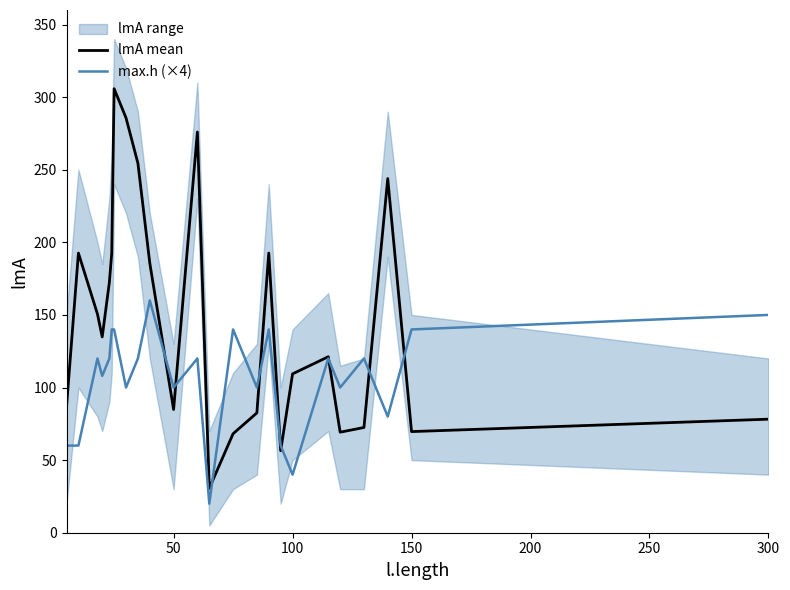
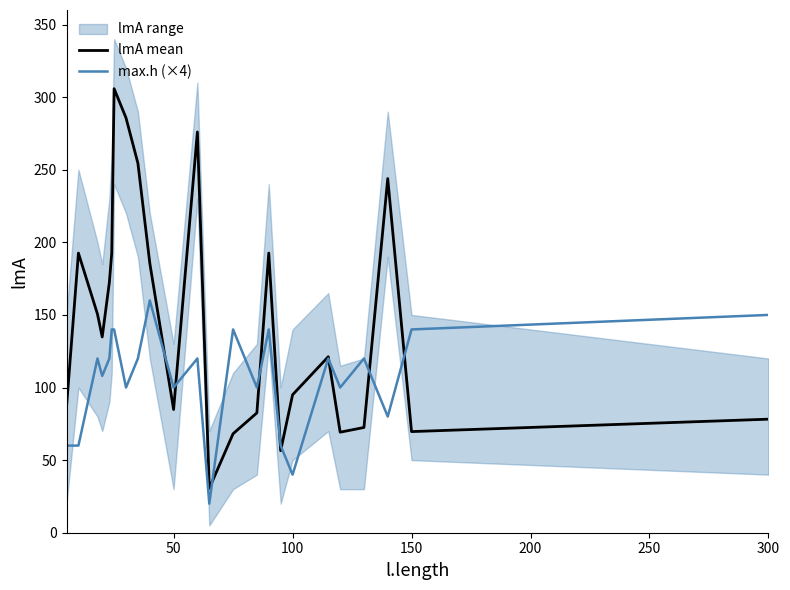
  {
    "lmA mean": {
      "50": 85,
-     "100": 109,
+     "100": 95,
      "150": 70,
      "300": 78
    }
  }
